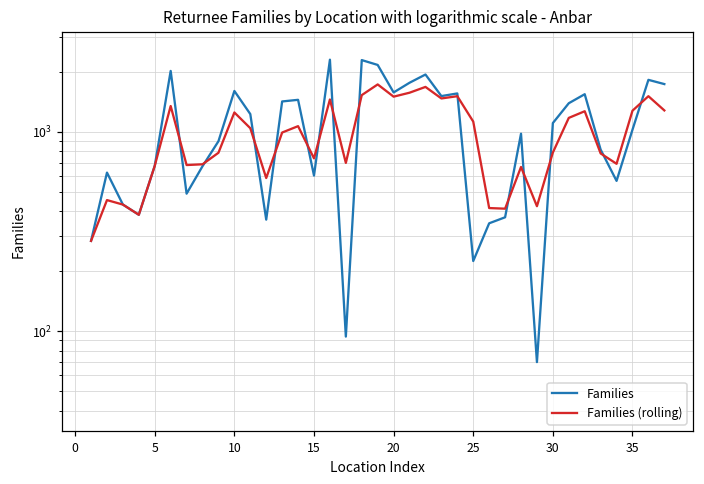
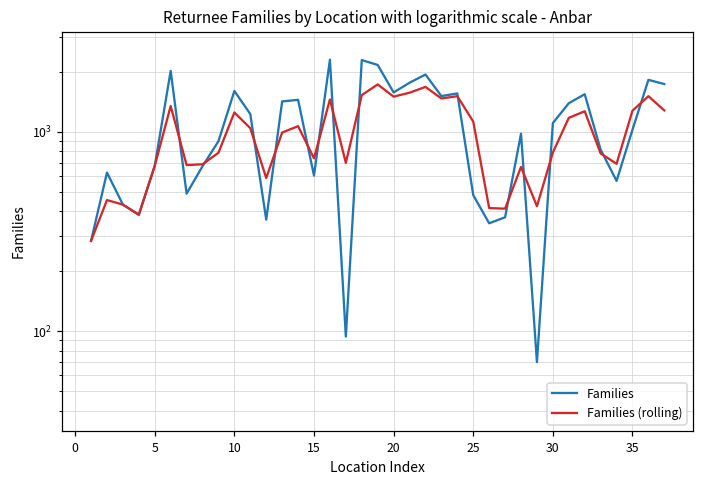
  {
    "Families": {
      "10": 1600,
      "15": 600,
      "20": 1600,
-     "25": 230,
+     "25": 480,
      "30": 1100,
      "35": 1000
    },
    "Families (rolling)": {
      "10": 1300,
      "15": 740,
      "20": 1500,
      "25": 1100,
      "30": 800,
      "35": 1300
    }
  }
